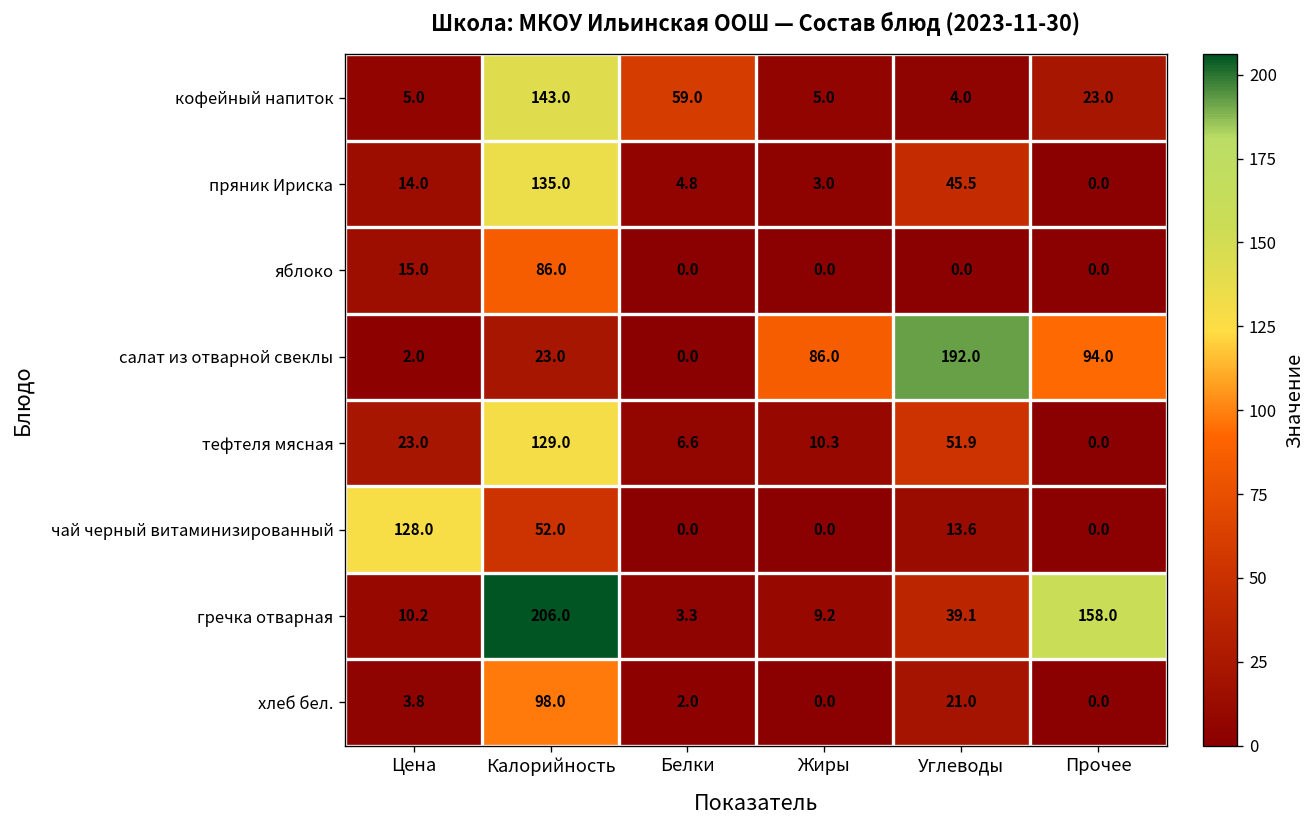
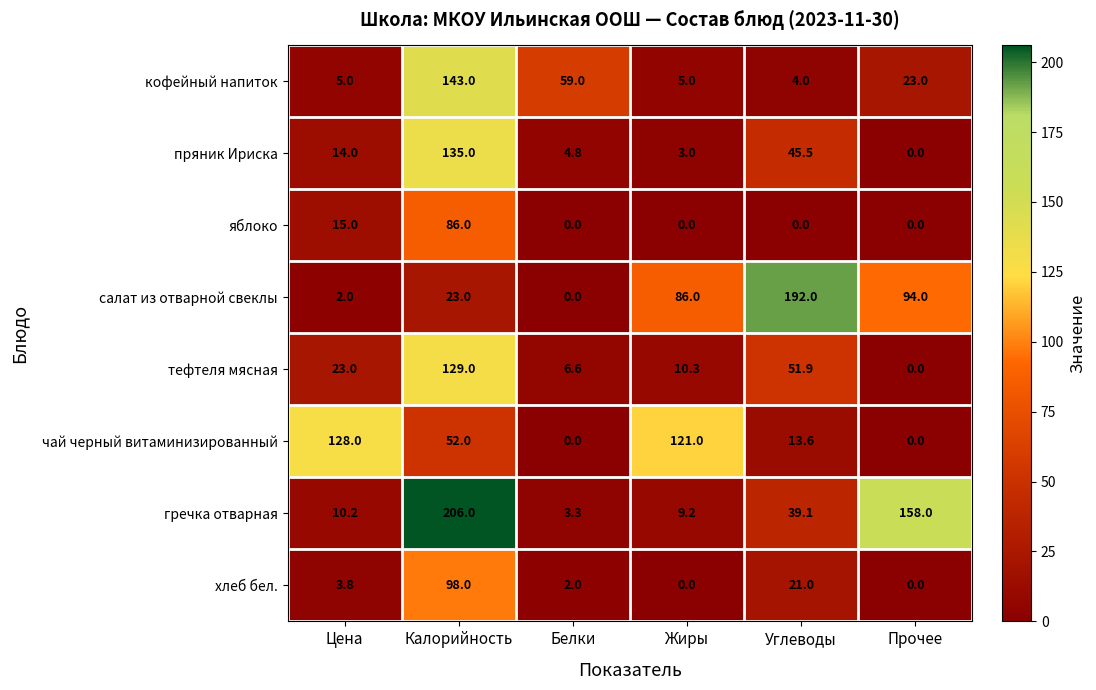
  {
    "кофейный напиток": {
      "Цена": 5.0,
      "Калорийность": 143.0,
      "Белки": 59.0,
      "Жиры": 5.0,
      "Углеводы": 4.0,
      "Прочее": 23.0
    },
    "пряник Ириска": {
      "Цена": 14.0,
      "Калорийность": 135.0,
      "Белки": 4.8,
      "Жиры": 3.0,
      "Углеводы": 45.5,
      "Прочее": 0.0
    },
    "яблоко": {
      "Цена": 15.0,
      "Калорийность": 86.0,
      "Белки": 0.0,
      "Жиры": 0.0,
      "Углеводы": 0.0,
      "Прочее": 0.0
    },
    "салат из отварной свеклы": {
      "Цена": 2.0,
      "Калорийность": 23.0,
      "Белки": 0.0,
      "Жиры": 86.0,
      "Углеводы": 192.0,
      "Прочее": 94.0
    },
    "тефтеля мясная": {
      "Цена": 23.0,
      "Калорийность": 129.0,
      "Белки": 6.6,
      "Жиры": 10.3,
      "Углеводы": 51.9,
      "Прочее": 0.0
    },
    "чай черный витаминизированный": {
      "Цена": 128.0,
      "Калорийность": 52.0,
      "Белки": 0.0,
-     "Жиры": 0.0,
+     "Жиры": 121.0,
      "Углеводы": 13.6,
      "Прочее": 0.0
    },
    "гречка отварная": {
      "Цена": 10.2,
      "Калорийность": 206.0,
      "Белки": 3.3,
      "Жиры": 9.2,
      "Углеводы": 39.1,
      "Прочее": 158.0
    },
    "хлеб бел.": {
      "Цена": 3.8,
      "Калорийность": 98.0,
      "Белки": 2.0,
      "Жиры": 0.0,
      "Углеводы": 21.0,
      "Прочее": 0.0
    }
  }
